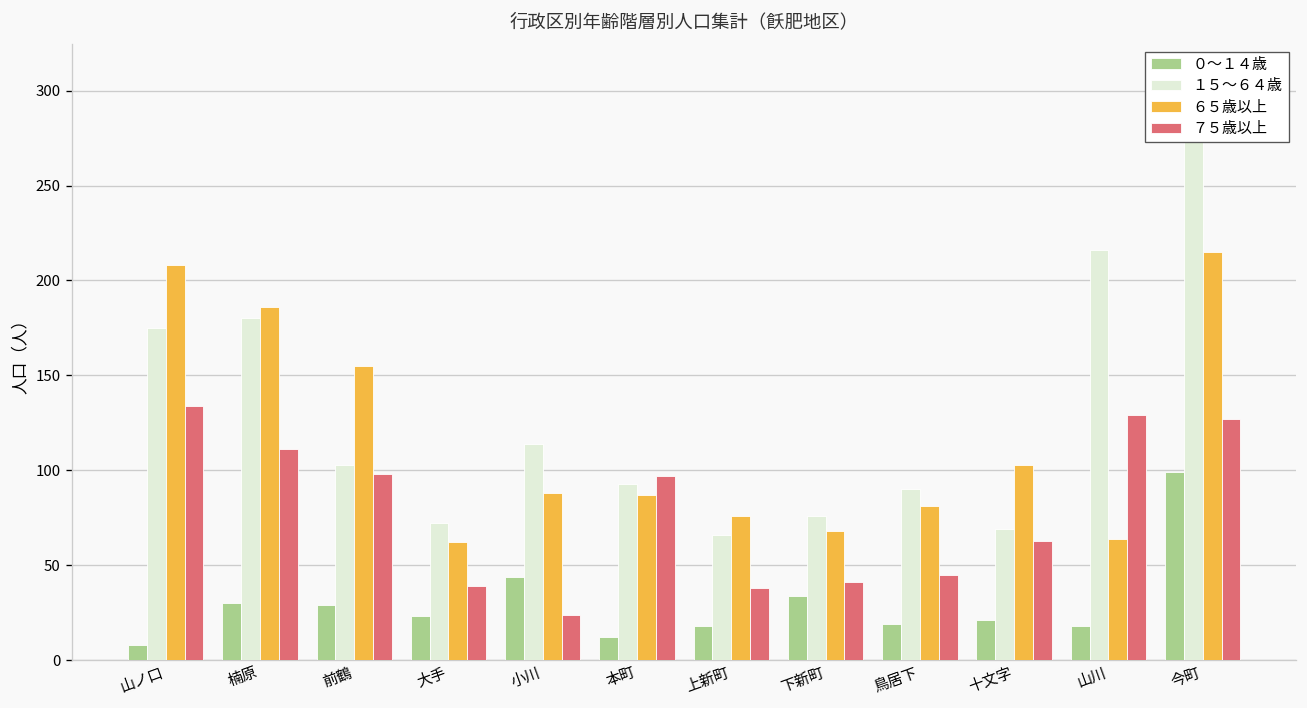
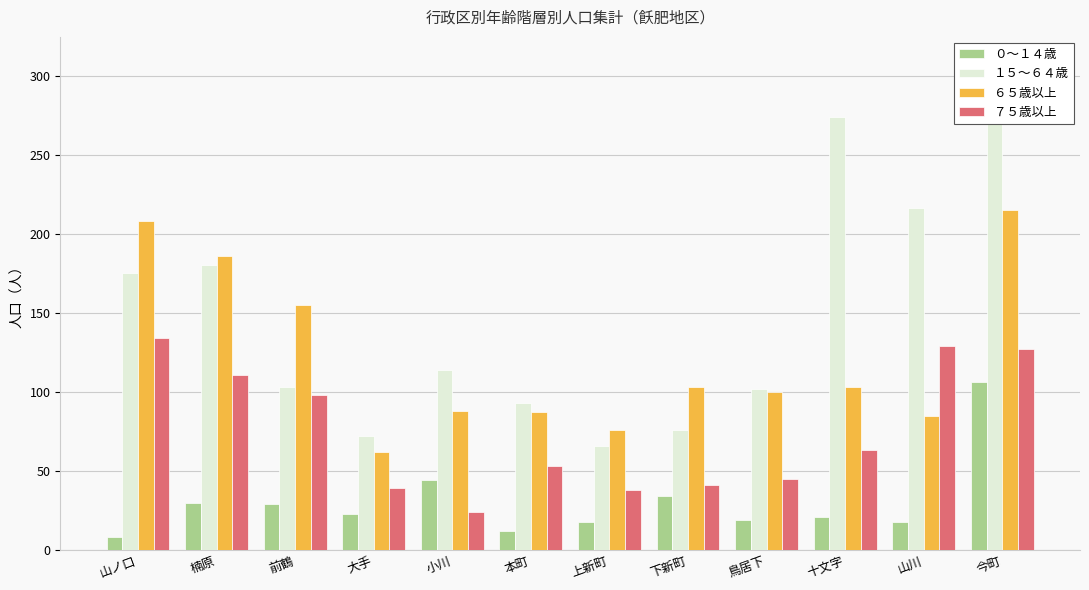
  {
    "０～１４歳": {
      "山ノ口": 8,
      "楠原": 30,
      "前鶴": 29,
      "大手": 23,
      "小川": 44,
      "本町": 12,
      "上新町": 18,
      "下新町": 34,
      "鳥居下": 19,
      "十文字": 21,
      "山川": 18,
-     "今町": 99
+     "今町": 106
    },
    "１５～６４歳": {
      "山ノ口": 175,
      "楠原": 180,
      "前鶴": 103,
      "大手": 72,
      "小川": 114,
      "本町": 93,
      "上新町": 66,
      "下新町": 76,
-     "鳥居下": 90,
-     "十文字": 69,
+     "鳥居下": 102,
+     "十文字": 274,
      "山川": 216
    },
    "６５歳以上": {
      "山ノ口": 208,
      "楠原": 186,
      "前鶴": 155,
      "大手": 62,
      "小川": 88,
      "本町": 87,
      "上新町": 76,
-     "下新町": 68,
-     "鳥居下": 81,
+     "下新町": 103,
+     "鳥居下": 100,
      "十文字": 103,
-     "山川": 64,
+     "山川": 85,
      "今町": 215
    },
    "７５歳以上": {
      "山ノ口": 134,
      "楠原": 111,
      "前鶴": 98,
      "大手": 39,
      "小川": 24,
-     "本町": 97,
+     "本町": 53,
      "上新町": 38,
      "下新町": 41,
      "鳥居下": 45,
      "十文字": 63,
      "山川": 129,
      "今町": 127
    }
  }
